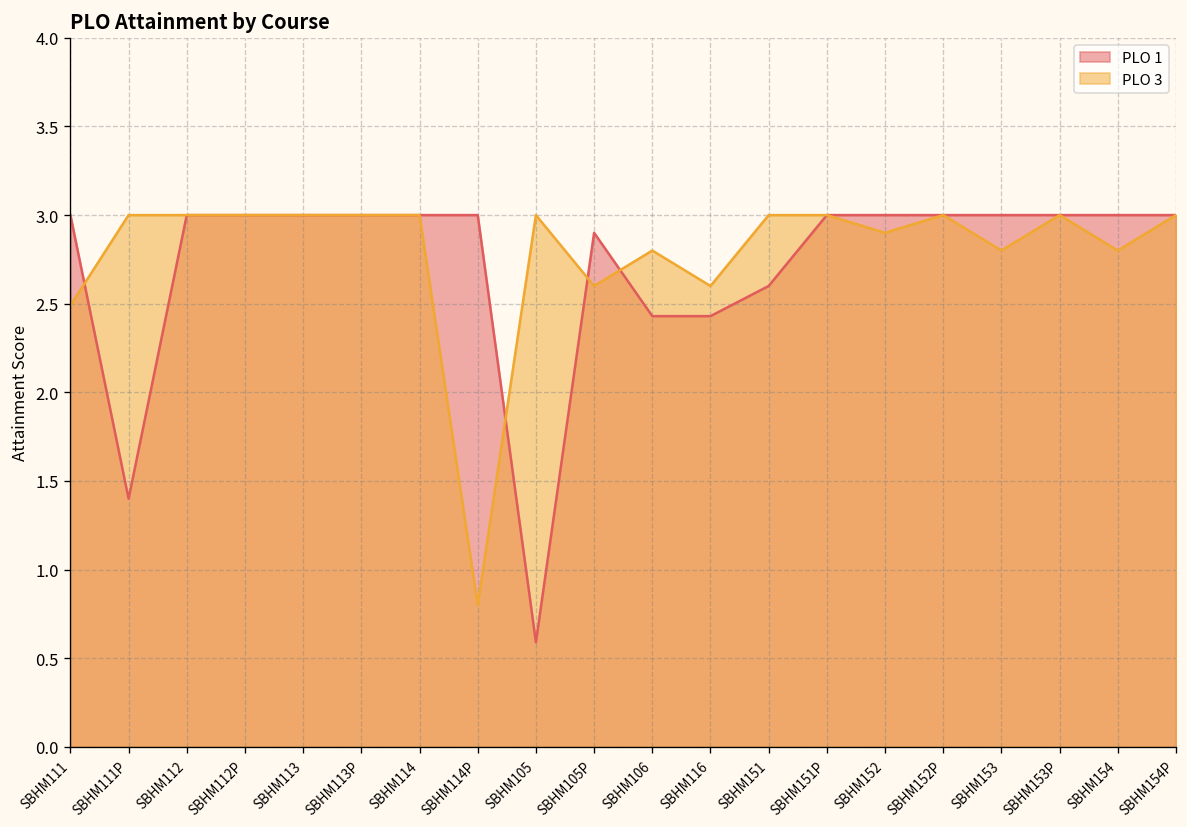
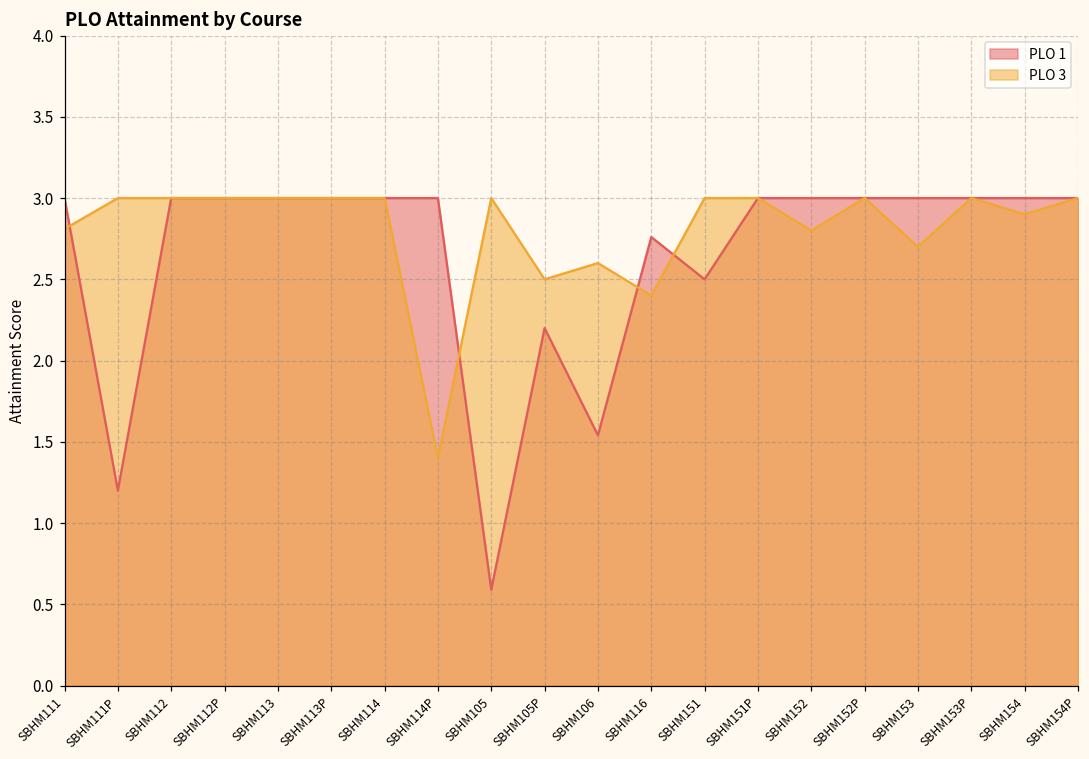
  {
    "PLO 1": {
      "SBHM111": 3.00,
-     "SBHM111P": 1.4,
+     "SBHM111P": 1.2,
      "SBHM114P": 3.00,
      "SBHM105": 0.59,
-     "SBHM105P": 2.9,
-     "SBHM106": 2.43,
-     "SBHM116": 2.43,
-     "SBHM151": 2.6,
+     "SBHM105P": 2.2,
+     "SBHM106": 1.54,
+     "SBHM116": 2.76,
+     "SBHM151": 2.5,
      "SBHM152": 3.00,
      "SBHM153": 3.00,
      "SBHM154": 3.00
    },
    "PLO 3": {
-     "SBHM111": 2.49,
+     "SBHM111": 2.81,
      "SBHM111P": 3.00,
-     "SBHM114P": 0.8,
+     "SBHM114P": 1.4,
      "SBHM105": 3.00,
-     "SBHM105P": 2.6,
-     "SBHM106": 2.8,
-     "SBHM116": 2.6,
+     "SBHM105P": 2.5,
+     "SBHM106": 2.6,
+     "SBHM116": 2.4,
      "SBHM151": 3.00,
-     "SBHM152": 2.9,
-     "SBHM153": 2.8,
-     "SBHM154": 2.8
+     "SBHM152": 2.8,
+     "SBHM153": 2.7,
+     "SBHM154": 2.9
    }
  }
